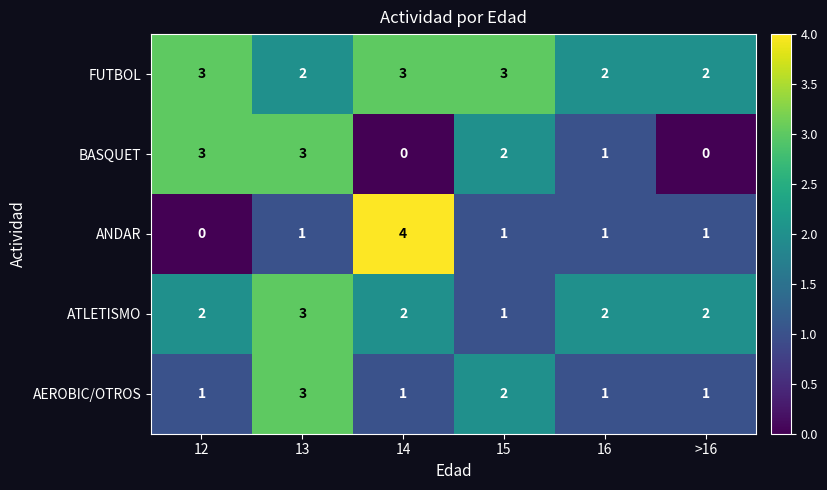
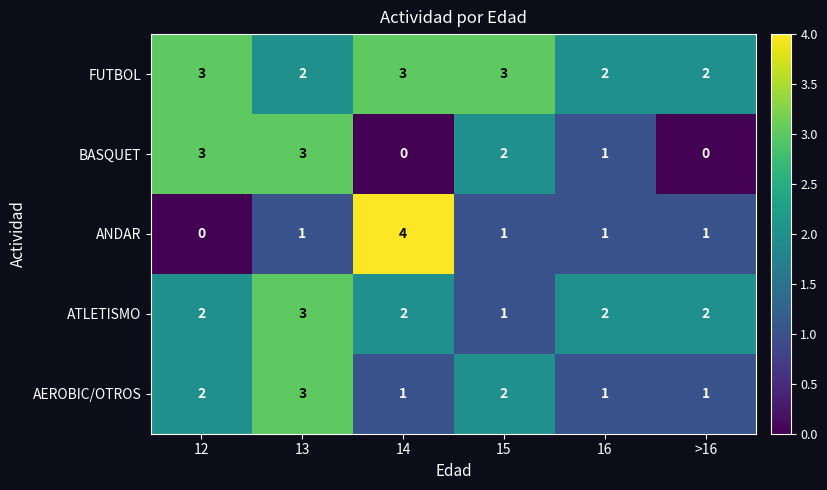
  {
    "FUTBOL": {
      "12": 3,
      "13": 2,
      "14": 3,
      "15": 3,
      "16": 2,
      ">16": 2
    },
    "BASQUET": {
      "12": 3,
      "13": 3,
      "14": 0,
      "15": 2,
      "16": 1,
      ">16": 0
    },
    "ANDAR": {
      "12": 0,
      "13": 1,
      "14": 4,
      "15": 1,
      "16": 1,
      ">16": 1
    },
    "ATLETISMO": {
      "12": 2,
      "13": 3,
      "14": 2,
      "15": 1,
      "16": 2,
      ">16": 2
    },
    "AEROBIC/OTROS": {
-     "12": 1,
+     "12": 2,
      "13": 3,
      "14": 1,
      "15": 2,
      "16": 1,
      ">16": 1
    }
  }
